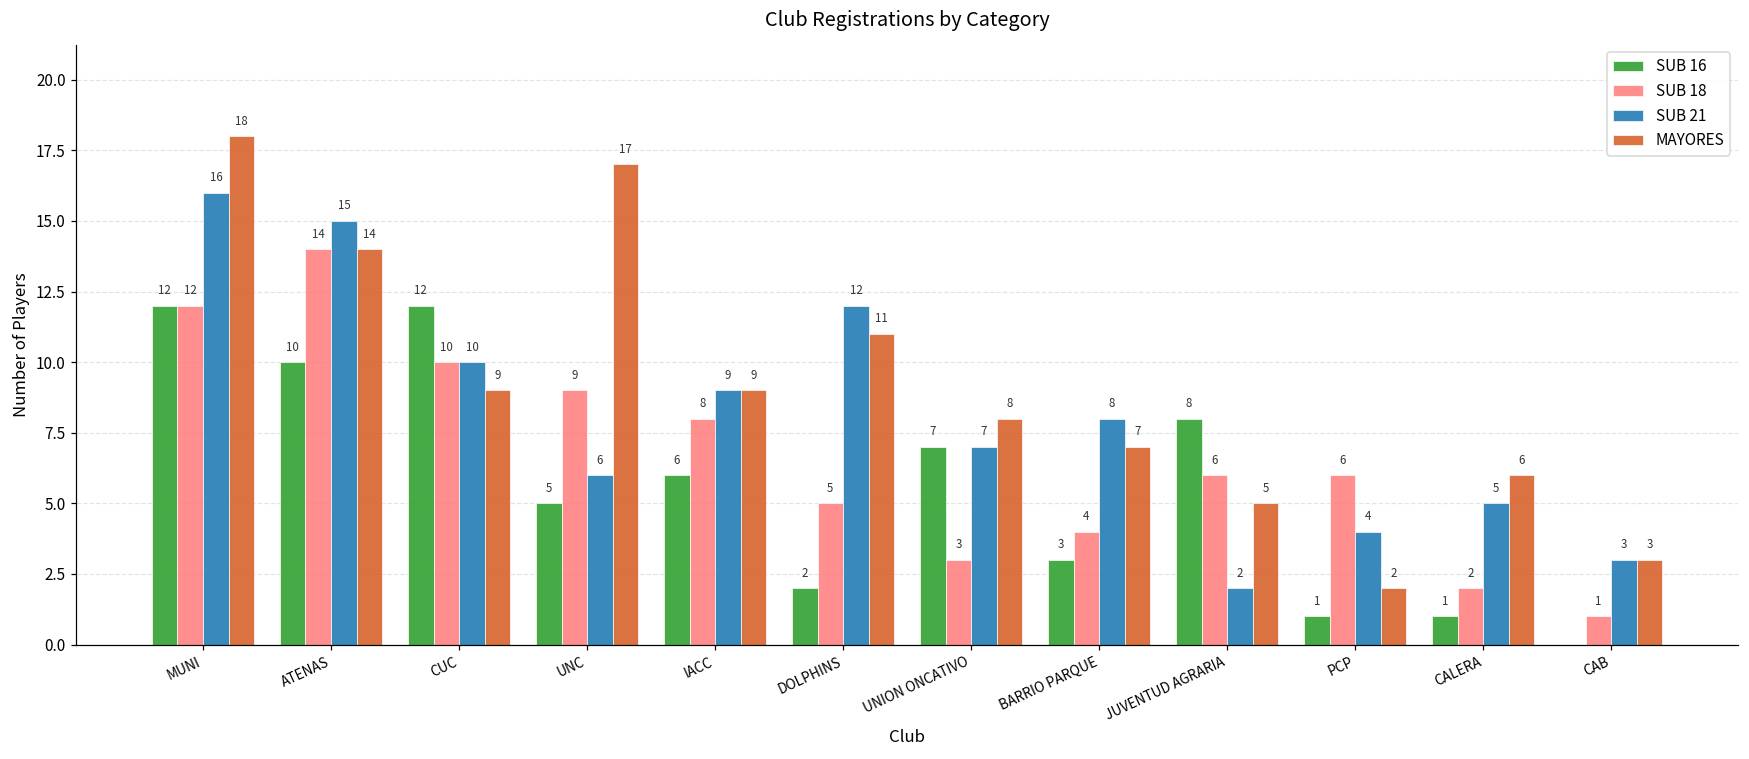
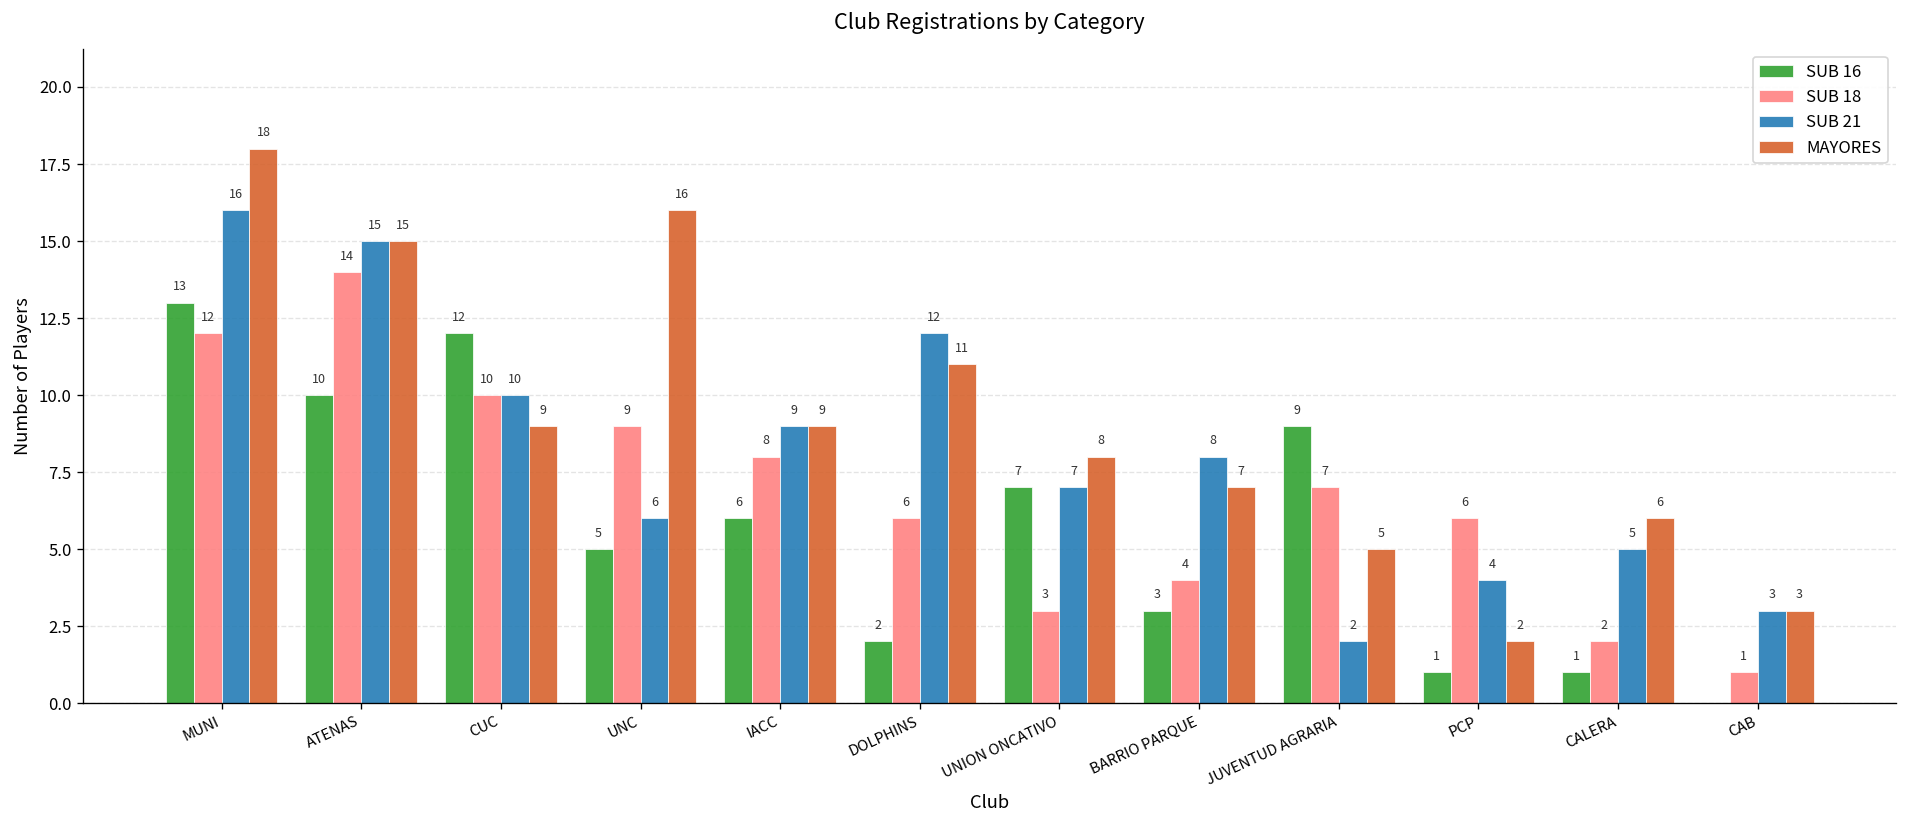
  {
    "SUB 16": {
-     "MUNI": 12,
+     "MUNI": 13,
      "ATENAS": 10,
      "CUC": 12,
      "UNC": 5,
      "IACC": 6,
      "DOLPHINS": 2,
      "UNION ONCATIVO": 7,
      "BARRIO PARQUE": 3,
-     "JUVENTUD AGRARIA": 8,
+     "JUVENTUD AGRARIA": 9,
      "PCP": 1,
      "CALERA": 1
    },
    "SUB 18": {
      "MUNI": 12,
      "ATENAS": 14,
      "CUC": 10,
      "UNC": 9,
      "IACC": 8,
-     "DOLPHINS": 5,
+     "DOLPHINS": 6,
      "UNION ONCATIVO": 3,
      "BARRIO PARQUE": 4,
-     "JUVENTUD AGRARIA": 6,
+     "JUVENTUD AGRARIA": 7,
      "PCP": 6,
      "CALERA": 2,
      "CAB": 1
    },
    "SUB 21": {
      "MUNI": 16,
      "ATENAS": 15,
      "CUC": 10,
      "UNC": 6,
      "IACC": 9,
      "DOLPHINS": 12,
      "UNION ONCATIVO": 7,
      "BARRIO PARQUE": 8,
      "JUVENTUD AGRARIA": 2,
      "PCP": 4,
      "CALERA": 5,
      "CAB": 3
    },
    "MAYORES": {
      "MUNI": 18,
-     "ATENAS": 14,
+     "ATENAS": 15,
      "CUC": 9,
-     "UNC": 17,
+     "UNC": 16,
      "IACC": 9,
      "DOLPHINS": 11,
      "UNION ONCATIVO": 8,
      "BARRIO PARQUE": 7,
      "JUVENTUD AGRARIA": 5,
      "PCP": 2,
      "CALERA": 6,
      "CAB": 3
    }
  }
